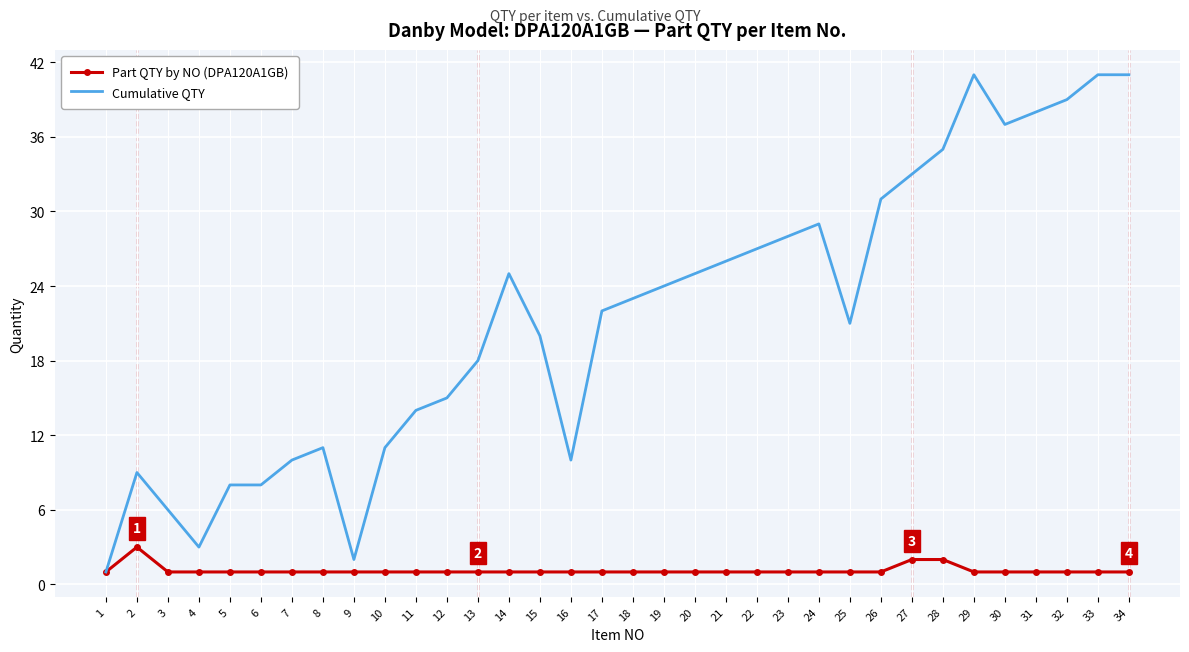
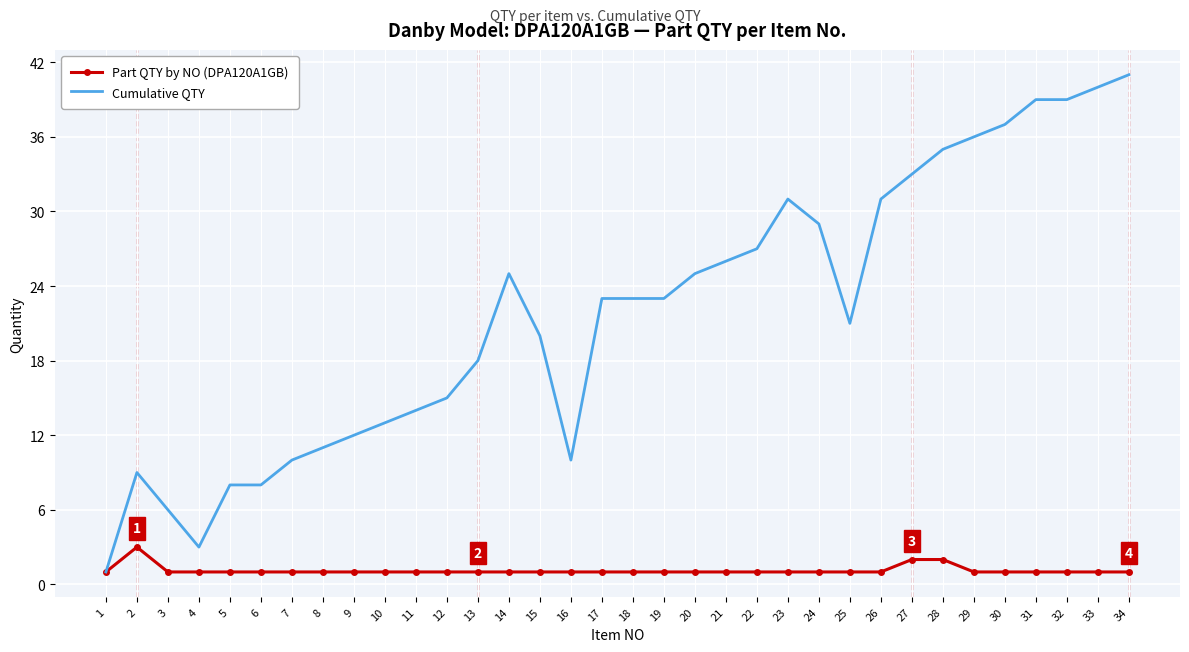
  {
    "Part QTY by NO (DPA120A1GB)": {
      "3": 1,
      "4": 1,
      "5": 1,
      "6": 1,
      "7": 1,
      "8": 1,
      "9": 1,
      "10": 1,
      "11": 1,
      "12": 1,
      "14": 1,
      "15": 1,
      "16": 1,
      "17": 1,
      "18": 1,
      "19": 1,
      "20": 1,
      "21": 1,
      "22": 1,
      "23": 1,
      "24": 1,
      "25": 1,
      "26": 1,
      "28": 2,
      "29": 1,
      "30": 1,
      "31": 1,
      "32": 1,
      "33": 1
    },
    "Cumulative QTY": {
      "2": 9,
      "3": 6,
      "4": 3,
      "5": 8,
      "6": 8,
      "7": 10,
      "8": 11,
-     "9": 2,
-     "10": 11,
+     "9": 12,
+     "10": 13,
      "11": 14,
      "12": 15,
      "13": 18,
      "14": 25,
      "15": 20,
      "16": 10,
-     "17": 22,
+     "17": 23,
      "18": 23,
-     "19": 24,
+     "19": 23,
      "20": 25,
      "21": 26,
      "22": 27,
-     "23": 28,
+     "23": 31,
      "24": 29,
      "25": 21,
      "26": 31,
      "27": 33,
      "28": 35,
-     "29": 41,
+     "29": 36,
      "30": 37,
-     "31": 38,
+     "31": 39,
      "32": 39,
-     "33": 41,
+     "33": 40,
      "34": 41
    }
  }
